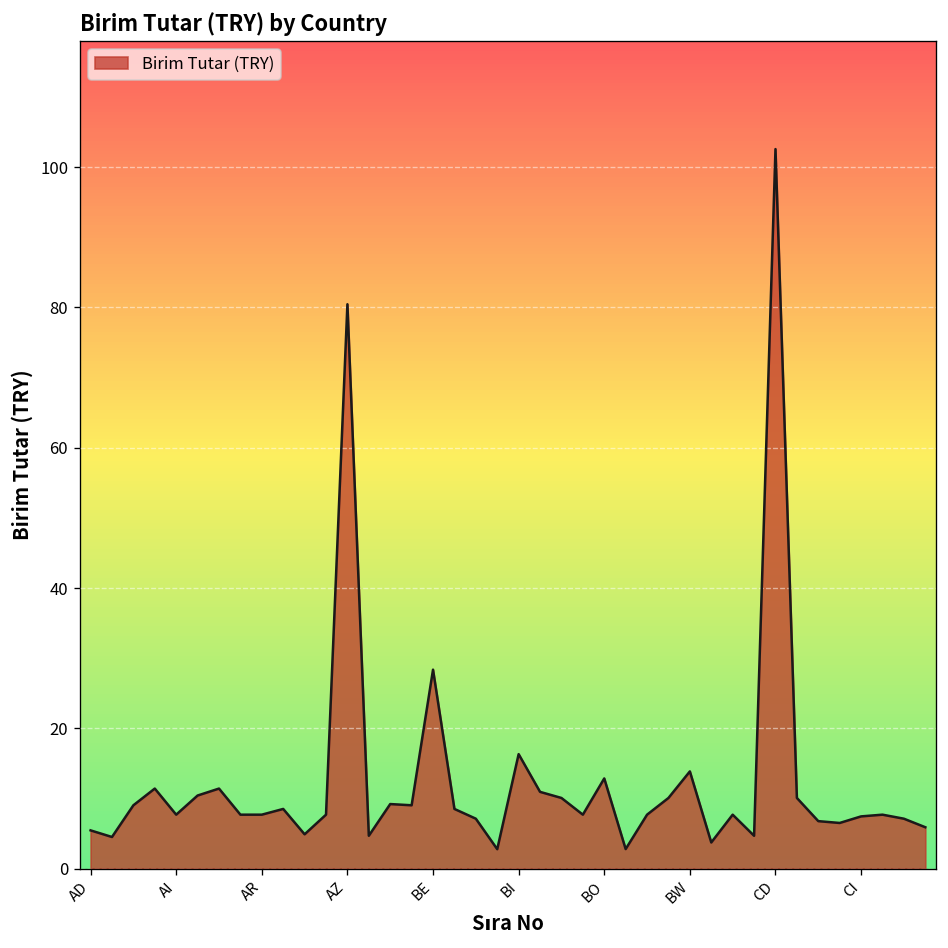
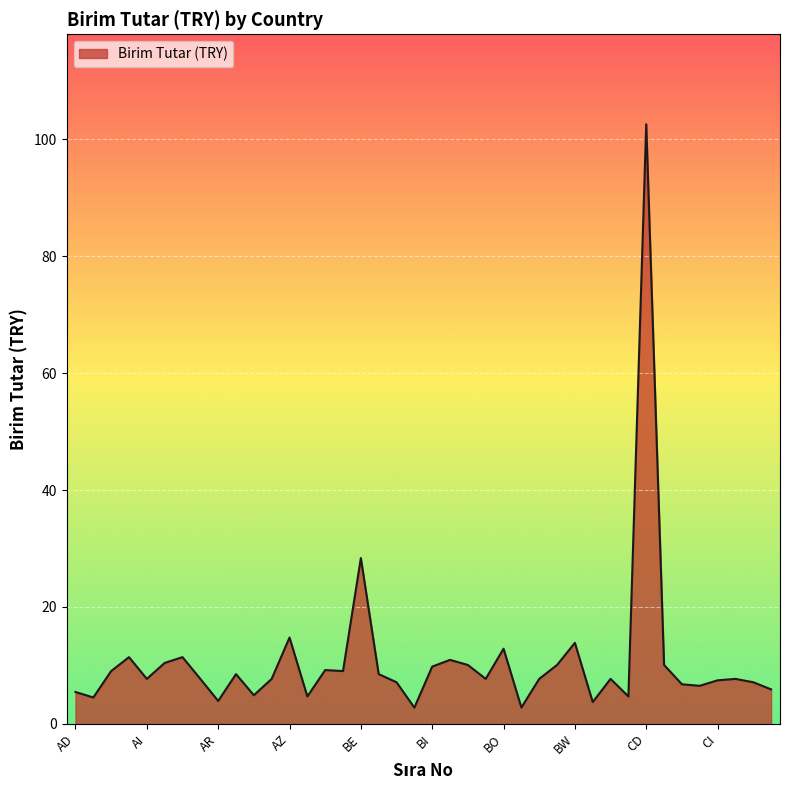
  {
    "AD": 5,
    "AI": 8,
-   "AR": 8,
-   "AZ": 80,
+   "AR": 4,
+   "AZ": 15,
    "BE": 28,
-   "BI": 16,
+   "BI": 10,
    "BO": 13,
    "BW": 14,
    "CD": 103,
    "CI": 7
  }
